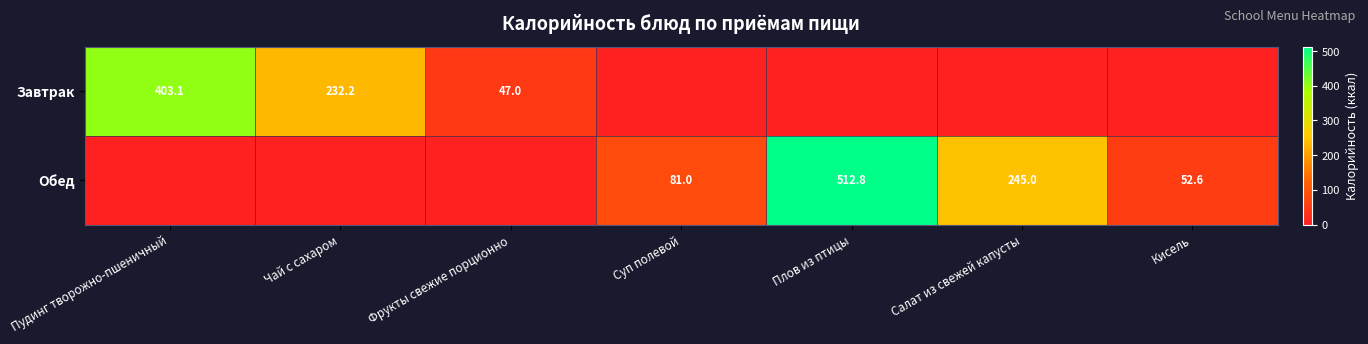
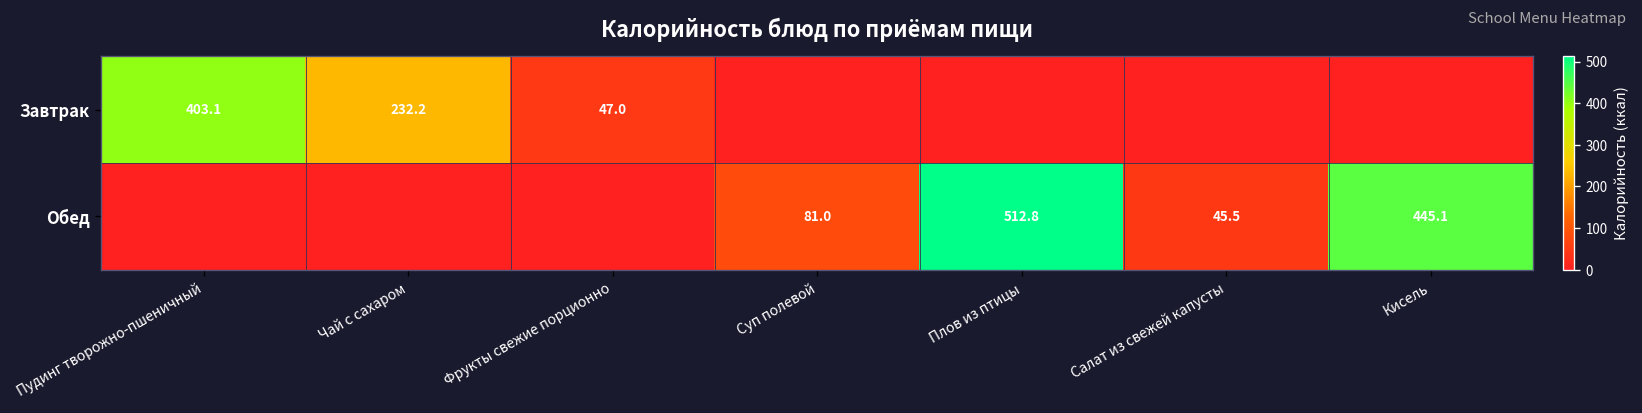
  {
    "Завтрак": {
      "Пудинг творожно-пшеничный": 403.1,
      "Чай с сахаром": 232.2,
      "Фрукты свежие порционно": 47.0
    },
    "Обед": {
      "Суп полевой": 81.0,
      "Плов из птицы": 512.8,
-     "Салат из свежей капусты": 245.0,
-     "Кисель": 52.6
+     "Салат из свежей капусты": 45.5,
+     "Кисель": 445.1
    }
  }
